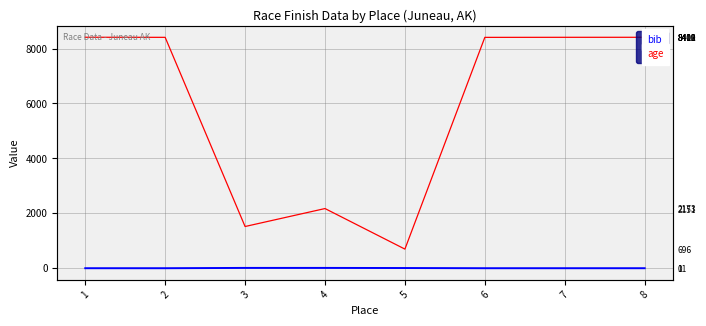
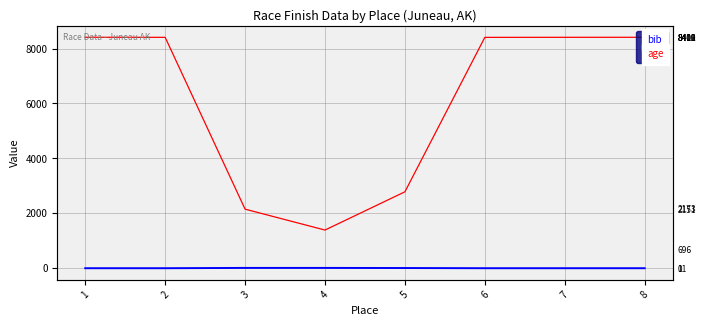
  {
    "bib": {
      "1": 8400,
      "2": 8400,
-     "3": 1500,
-     "4": 2200,
-     "5": 700,
+     "3": 2200,
+     "4": 1400,
+     "5": 2800,
      "6": 8400,
      "7": 8400
    },
    "age": {
      "1": 0,
      "2": 0,
      "3": 0,
      "4": 0,
      "5": 0,
      "6": 0,
      "7": 0,
      "8": 0
    }
  }
